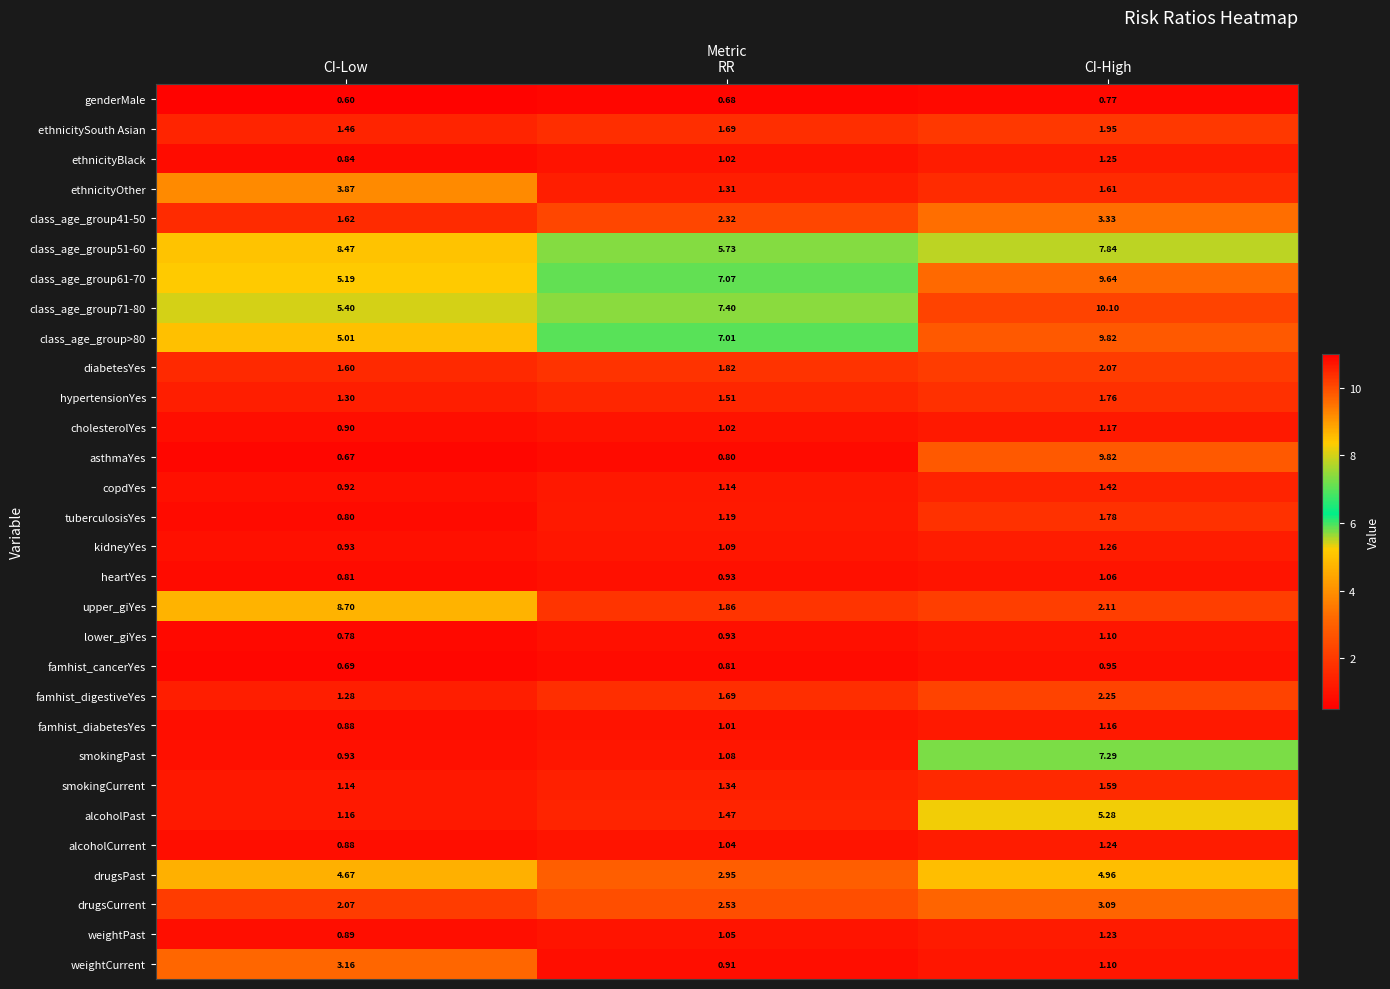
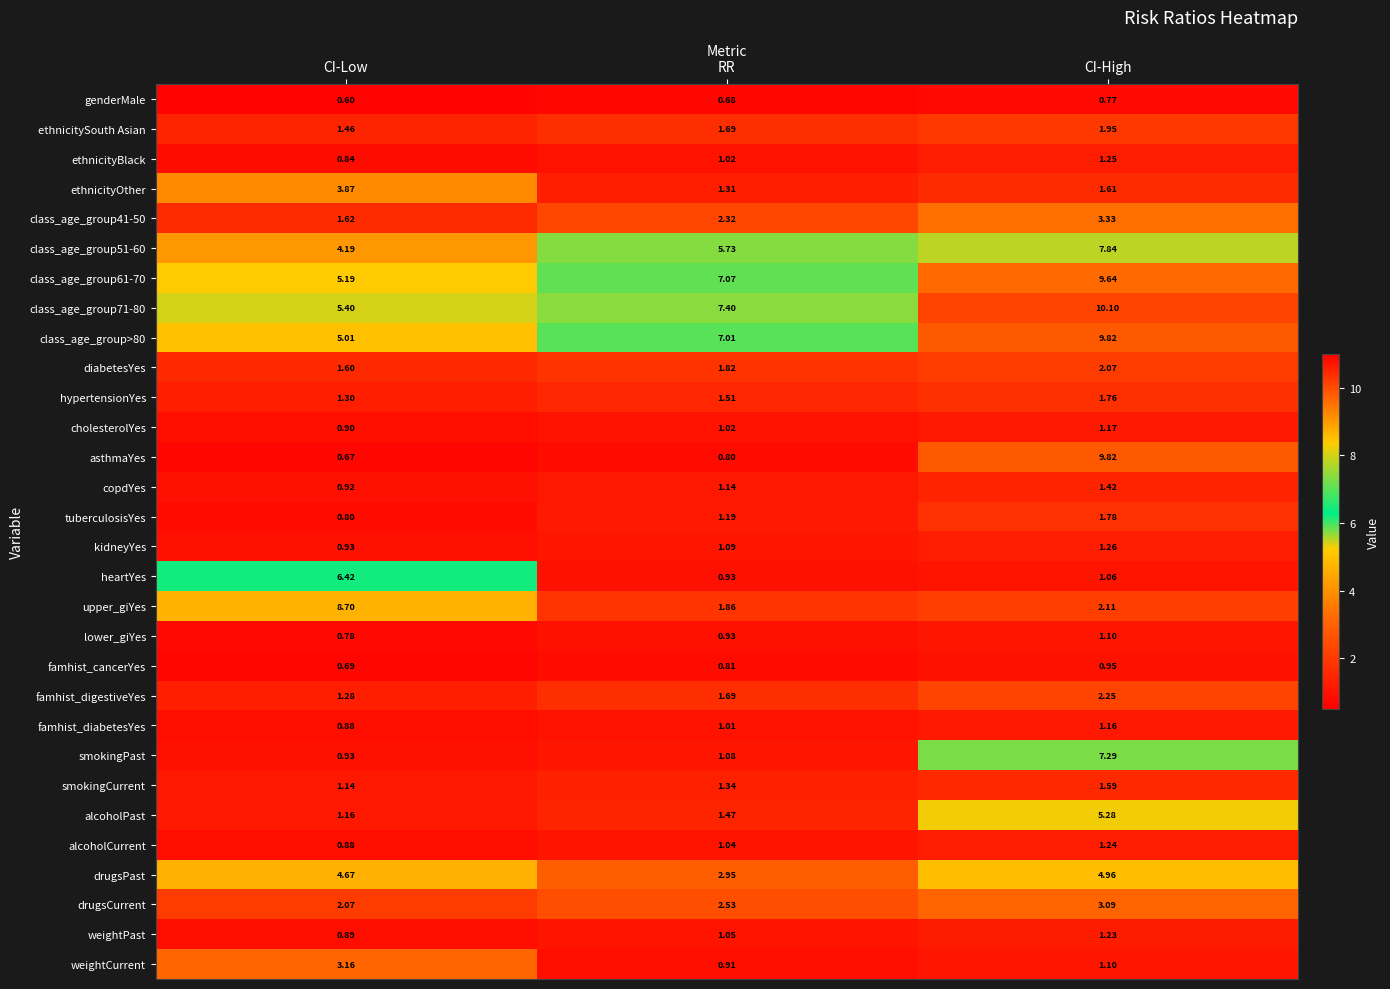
  {
    "genderMale": {
      "CI-Low": 0.60,
      "RR": 0.68,
      "CI-High": 0.77
    },
    "ethnicitySouth Asian": {
      "CI-Low": 1.46,
      "RR": 1.69,
      "CI-High": 1.95
    },
    "ethnicityBlack": {
      "CI-Low": 0.84,
      "RR": 1.02,
      "CI-High": 1.25
    },
    "ethnicityOther": {
      "CI-Low": 3.87,
      "RR": 1.31,
      "CI-High": 1.61
    },
    "class_age_group41-50": {
      "CI-Low": 1.62,
      "RR": 2.32,
      "CI-High": 3.33
    },
    "class_age_group51-60": {
-     "CI-Low": 8.47,
+     "CI-Low": 4.19,
      "RR": 5.73,
      "CI-High": 7.84
    },
    "class_age_group61-70": {
      "CI-Low": 5.19,
      "RR": 7.07,
      "CI-High": 9.64
    },
    "class_age_group71-80": {
      "CI-Low": 5.40,
      "RR": 7.40,
      "CI-High": 10.10
    },
    "class_age_group>80": {
      "CI-Low": 5.01,
      "RR": 7.01,
      "CI-High": 9.82
    },
    "diabetesYes": {
      "CI-Low": 1.60,
      "RR": 1.82,
      "CI-High": 2.07
    },
    "hypertensionYes": {
      "CI-Low": 1.30,
      "RR": 1.51,
      "CI-High": 1.76
    },
    "cholesterolYes": {
      "CI-Low": 0.90,
      "RR": 1.02,
      "CI-High": 1.17
    },
    "asthmaYes": {
      "CI-Low": 0.67,
      "RR": 0.80,
      "CI-High": 9.82
    },
    "copdYes": {
      "CI-Low": 0.92,
      "RR": 1.14,
      "CI-High": 1.42
    },
    "tuberculosisYes": {
      "CI-Low": 0.80,
      "RR": 1.19,
      "CI-High": 1.78
    },
    "kidneyYes": {
      "CI-Low": 0.93,
      "RR": 1.09,
      "CI-High": 1.26
    },
    "heartYes": {
-     "CI-Low": 0.81,
+     "CI-Low": 6.42,
      "RR": 0.93,
      "CI-High": 1.06
    },
    "upper_giYes": {
      "CI-Low": 8.70,
      "RR": 1.86,
      "CI-High": 2.11
    },
    "lower_giYes": {
      "CI-Low": 0.78,
      "RR": 0.93,
      "CI-High": 1.10
    },
    "famhist_cancerYes": {
      "CI-Low": 0.69,
      "RR": 0.81,
      "CI-High": 0.95
    },
    "famhist_digestiveYes": {
      "CI-Low": 1.28,
      "RR": 1.69,
      "CI-High": 2.25
    },
    "famhist_diabetesYes": {
      "CI-Low": 0.88,
      "RR": 1.01,
      "CI-High": 1.16
    },
    "smokingPast": {
      "CI-Low": 0.93,
      "RR": 1.08,
      "CI-High": 7.29
    },
    "smokingCurrent": {
      "CI-Low": 1.14,
      "RR": 1.34,
      "CI-High": 1.59
    },
    "alcoholPast": {
      "CI-Low": 1.16,
      "RR": 1.47,
      "CI-High": 5.28
    },
    "alcoholCurrent": {
      "CI-Low": 0.88,
      "RR": 1.04,
      "CI-High": 1.24
    },
    "drugsPast": {
      "CI-Low": 4.67,
      "RR": 2.95,
      "CI-High": 4.96
    },
    "drugsCurrent": {
      "CI-Low": 2.07,
      "RR": 2.53,
      "CI-High": 3.09
    },
    "weightPast": {
      "CI-Low": 0.89,
      "RR": 1.05,
      "CI-High": 1.23
    },
    "weightCurrent": {
      "CI-Low": 3.16,
      "RR": 0.91,
      "CI-High": 1.10
    }
  }
